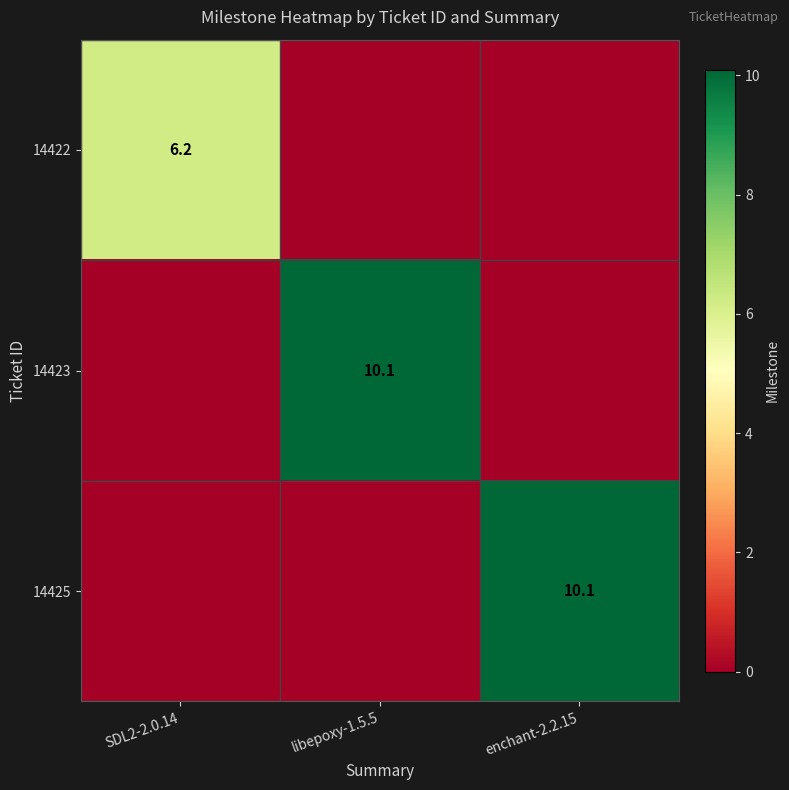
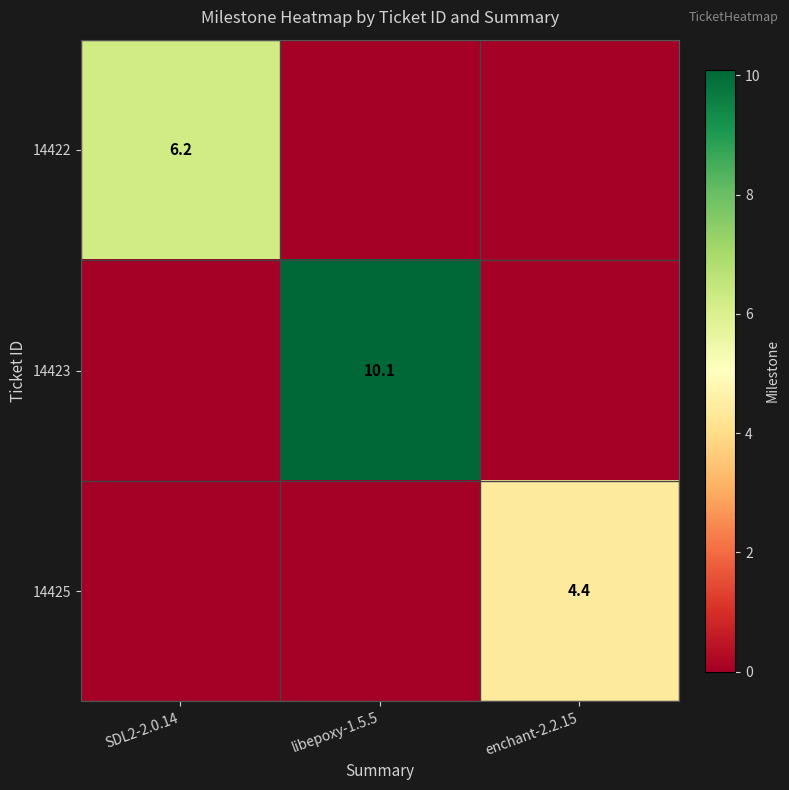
  {
    "14422": {
      "SDL2-2.0.14": 6.2
    },
    "14423": {
      "libepoxy-1.5.5": 10.1
    },
    "14425": {
-     "enchant-2.2.15": 10.1
+     "enchant-2.2.15": 4.4
    }
  }
